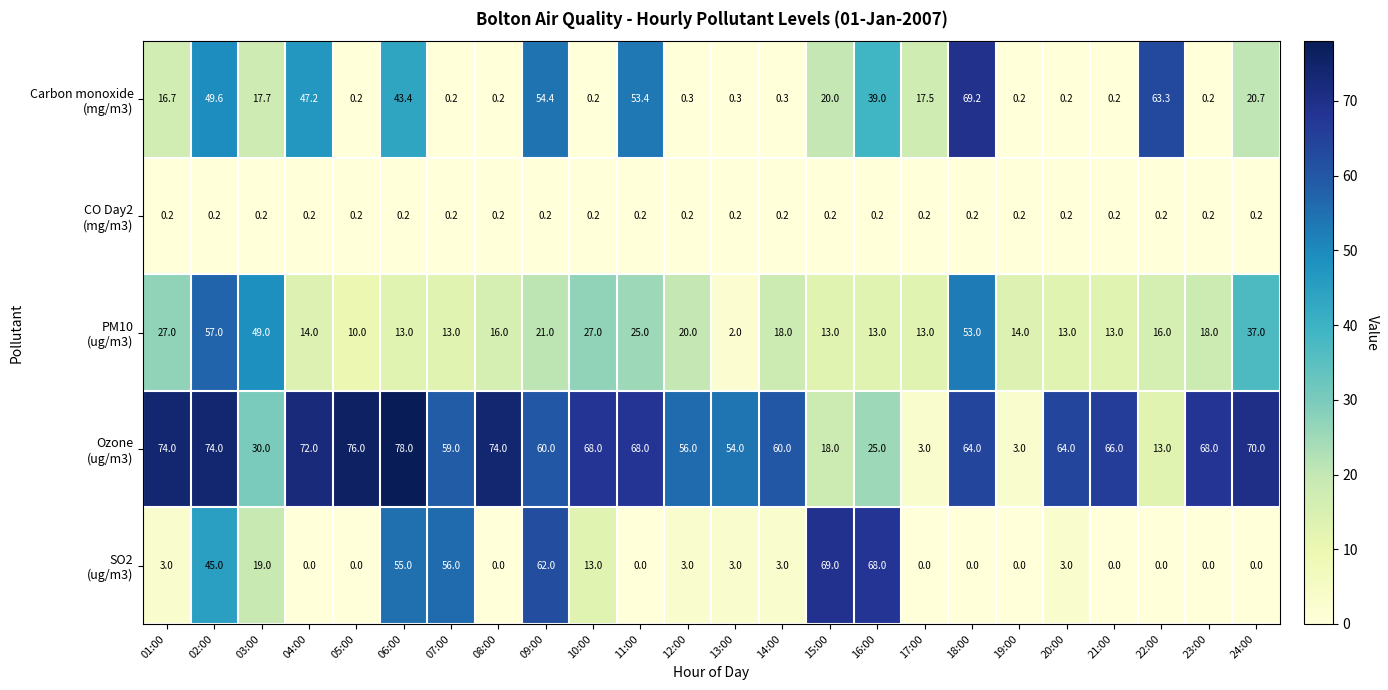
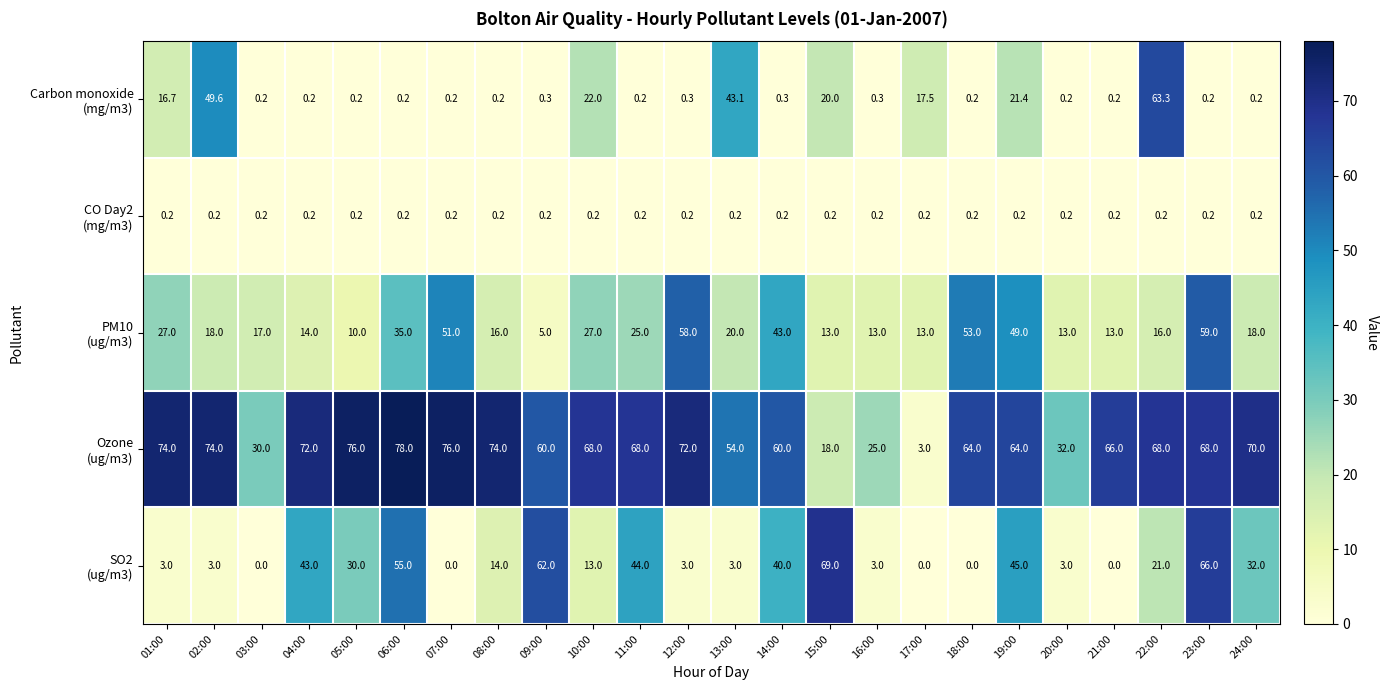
  {
    "Carbon monoxide (mg/m3)": {
      "01:00": 16.7,
      "02:00": 49.6,
-     "03:00": 17.7,
-     "04:00": 47.2,
+     "03:00": 0.2,
+     "04:00": 0.2,
      "05:00": 0.2,
-     "06:00": 43.4,
+     "06:00": 0.2,
      "07:00": 0.2,
      "08:00": 0.2,
-     "09:00": 54.4,
-     "10:00": 0.2,
-     "11:00": 53.4,
+     "09:00": 0.3,
+     "10:00": 22.0,
+     "11:00": 0.2,
      "12:00": 0.3,
-     "13:00": 0.3,
+     "13:00": 43.1,
      "14:00": 0.3,
      "15:00": 20.0,
-     "16:00": 39.0,
+     "16:00": 0.3,
      "17:00": 17.5,
-     "18:00": 69.2,
-     "19:00": 0.2,
+     "18:00": 0.2,
+     "19:00": 21.4,
      "20:00": 0.2,
      "21:00": 0.2,
      "22:00": 63.3,
      "23:00": 0.2,
-     "24:00": 20.7
+     "24:00": 0.2
    },
    "CO Day2 (mg/m3)": {
      "01:00": 0.2,
      "02:00": 0.2,
      "03:00": 0.2,
      "04:00": 0.2,
      "05:00": 0.2,
      "06:00": 0.2,
      "07:00": 0.2,
      "08:00": 0.2,
      "09:00": 0.2,
      "10:00": 0.2,
      "11:00": 0.2,
      "12:00": 0.2,
      "13:00": 0.2,
      "14:00": 0.2,
      "15:00": 0.2,
      "16:00": 0.2,
      "17:00": 0.2,
      "18:00": 0.2,
      "19:00": 0.2,
      "20:00": 0.2,
      "21:00": 0.2,
      "22:00": 0.2,
      "23:00": 0.2,
      "24:00": 0.2
    },
    "PM10 (ug/m3)": {
      "01:00": 27.0,
-     "02:00": 57.0,
-     "03:00": 49.0,
+     "02:00": 18.0,
+     "03:00": 17.0,
      "04:00": 14.0,
      "05:00": 10.0,
-     "06:00": 13.0,
-     "07:00": 13.0,
+     "06:00": 35.0,
+     "07:00": 51.0,
      "08:00": 16.0,
-     "09:00": 21.0,
+     "09:00": 5.0,
      "10:00": 27.0,
      "11:00": 25.0,
-     "12:00": 20.0,
-     "13:00": 2.0,
-     "14:00": 18.0,
+     "12:00": 58.0,
+     "13:00": 20.0,
+     "14:00": 43.0,
      "15:00": 13.0,
      "16:00": 13.0,
      "17:00": 13.0,
      "18:00": 53.0,
-     "19:00": 14.0,
+     "19:00": 49.0,
      "20:00": 13.0,
      "21:00": 13.0,
      "22:00": 16.0,
-     "23:00": 18.0,
-     "24:00": 37.0
+     "23:00": 59.0,
+     "24:00": 18.0
    },
    "Ozone (ug/m3)": {
      "01:00": 74.0,
      "02:00": 74.0,
      "03:00": 30.0,
      "04:00": 72.0,
      "05:00": 76.0,
      "06:00": 78.0,
-     "07:00": 59.0,
+     "07:00": 76.0,
      "08:00": 74.0,
      "09:00": 60.0,
      "10:00": 68.0,
      "11:00": 68.0,
-     "12:00": 56.0,
+     "12:00": 72.0,
      "13:00": 54.0,
      "14:00": 60.0,
      "15:00": 18.0,
      "16:00": 25.0,
      "17:00": 3.0,
      "18:00": 64.0,
-     "19:00": 3.0,
-     "20:00": 64.0,
+     "19:00": 64.0,
+     "20:00": 32.0,
      "21:00": 66.0,
-     "22:00": 13.0,
+     "22:00": 68.0,
      "23:00": 68.0,
      "24:00": 70.0
    },
    "SO2 (ug/m3)": {
      "01:00": 3.0,
-     "02:00": 45.0,
-     "03:00": 19.0,
-     "04:00": 0.0,
-     "05:00": 0.0,
+     "02:00": 3.0,
+     "03:00": 0.0,
+     "04:00": 43.0,
+     "05:00": 30.0,
      "06:00": 55.0,
-     "07:00": 56.0,
-     "08:00": 0.0,
+     "07:00": 0.0,
+     "08:00": 14.0,
      "09:00": 62.0,
      "10:00": 13.0,
-     "11:00": 0.0,
+     "11:00": 44.0,
      "12:00": 3.0,
      "13:00": 3.0,
-     "14:00": 3.0,
+     "14:00": 40.0,
      "15:00": 69.0,
-     "16:00": 68.0,
+     "16:00": 3.0,
      "17:00": 0.0,
      "18:00": 0.0,
-     "19:00": 0.0,
+     "19:00": 45.0,
      "20:00": 3.0,
      "21:00": 0.0,
-     "22:00": 0.0,
-     "23:00": 0.0,
-     "24:00": 0.0
+     "22:00": 21.0,
+     "23:00": 66.0,
+     "24:00": 32.0
    }
  }
